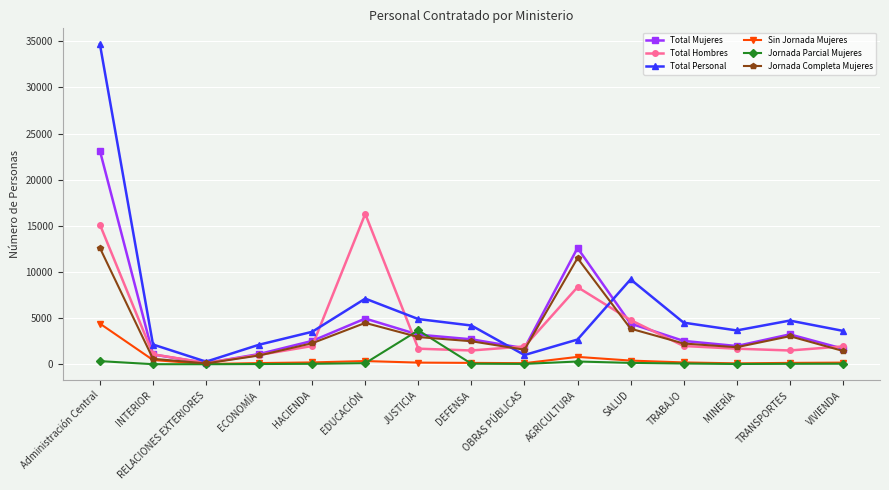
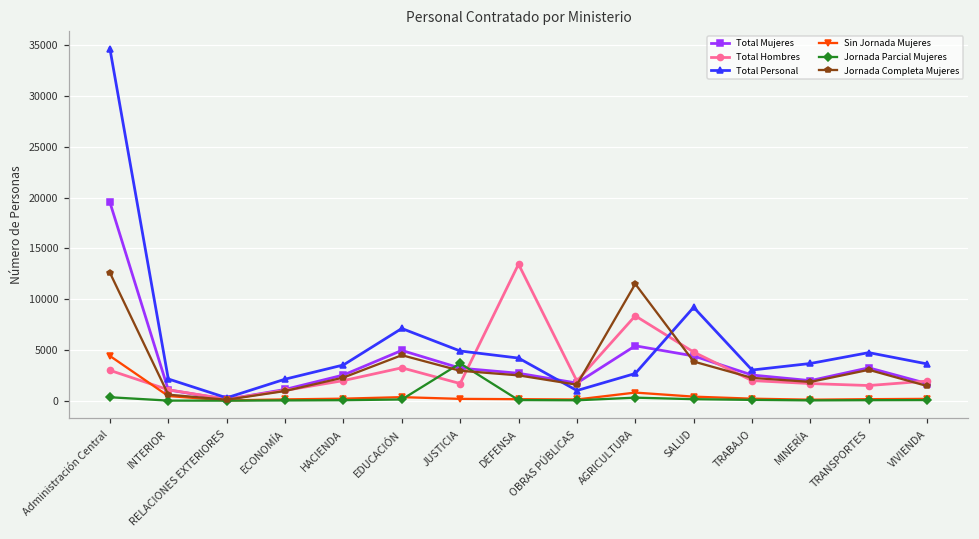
  {
    "Total Mujeres": {
-     "Administración Central": 23000,
+     "Administración Central": 20000,
      "EDUCACIÓN": 5000,
-     "AGRICULTURA": 13000,
+     "AGRICULTURA": 5000,
      "SALUD": 4000,
      "TRABAJO": 3000
    },
    "Total Hombres": {
-     "Administración Central": 15000,
+     "Administración Central": 3000,
      "HACIENDA": 2000,
-     "EDUCACIÓN": 16000,
+     "EDUCACIÓN": 3000,
      "JUSTICIA": 2000,
-     "DEFENSA": 1000,
+     "DEFENSA": 13000,
      "AGRICULTURA": 8000,
      "SALUD": 5000,
      "TRANSPORTES": 1000
    },
    "Total Personal": {
      "Administración Central": 35000,
      "INTERIOR": 2000,
      "ECONOMÍA": 2000,
      "HACIENDA": 4000,
      "EDUCACIÓN": 7000,
      "JUSTICIA": 5000,
      "DEFENSA": 4000,
      "OBRAS PÚBLICAS": 1000,
      "AGRICULTURA": 3000,
      "SALUD": 9000,
-     "TRABAJO": 5000,
+     "TRABAJO": 3000,
      "MINERÍA": 4000,
      "TRANSPORTES": 5000,
      "VIVIENDA": 4000
    },
    "Sin Jornada Mujeres": {
      "Administración Central": 4000,
      "JUSTICIA": 0,
      "AGRICULTURA": 1000
    },
    "Jornada Parcial Mujeres": {
      "Administración Central": 0,
      "INTERIOR": 0,
      "JUSTICIA": 4000,
      "AGRICULTURA": 0
    },
    "Jornada Completa Mujeres": {
      "Administración Central": 13000,
      "EDUCACIÓN": 4000,
      "AGRICULTURA": 12000,
      "SALUD": 4000
    }
  }
